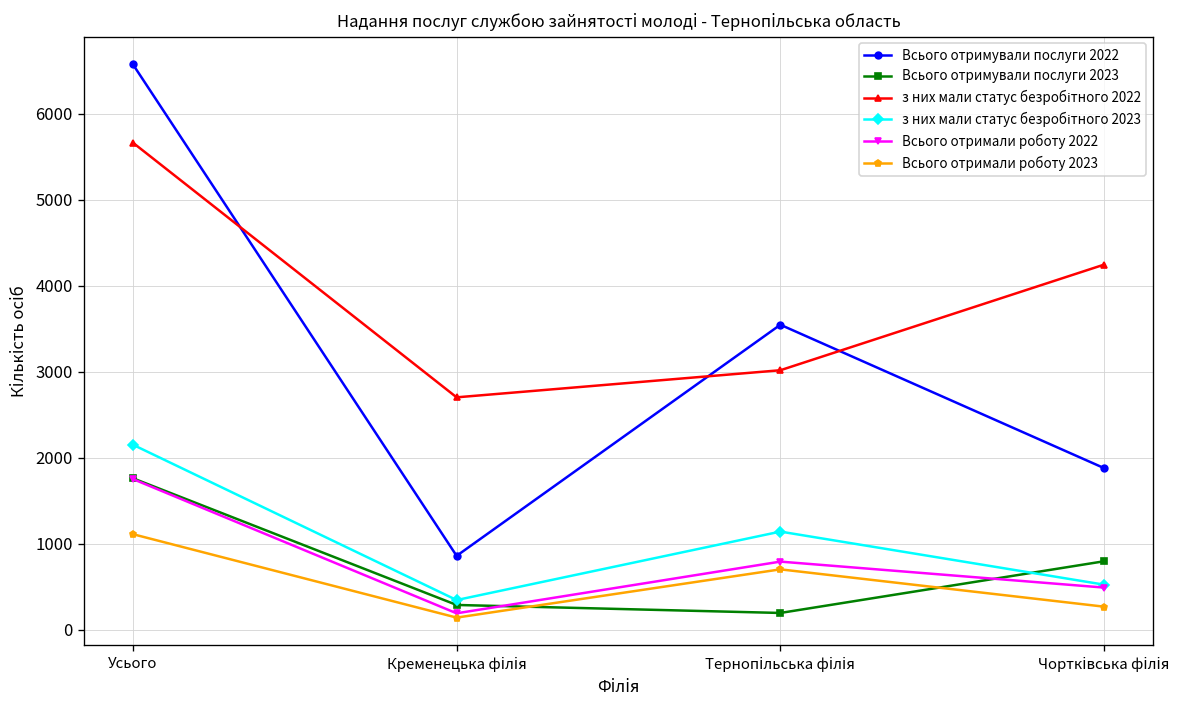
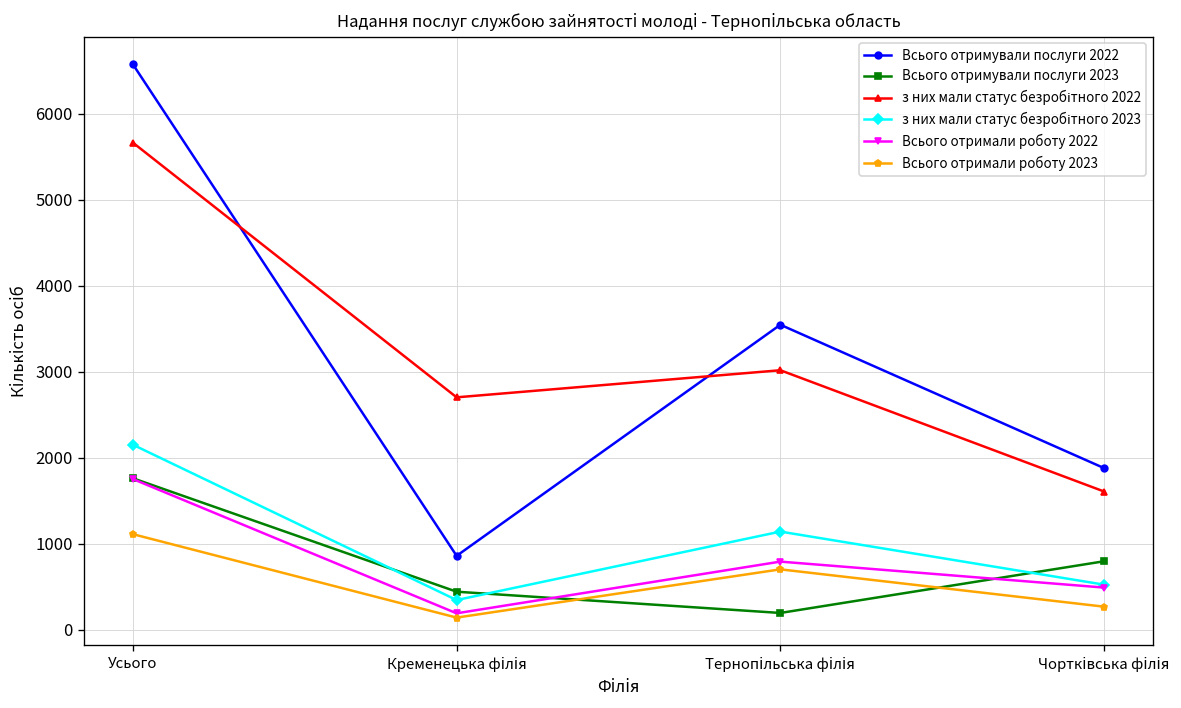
  {
    "Всього отримували послуги 2022": {
      "Усього": 6600,
      "Кременецька філія": 900,
      "Тернопільська філія": 3500,
      "Чортківська філія": 1900
    },
    "Всього отримували послуги 2023": {
-     "Кременецька філія": 300,
+     "Кременецька філія": 400,
      "Тернопільська філія": 200,
      "Чортківська філія": 800
    },
    "з них мали статус безробітного 2022": {
      "Усього": 5700,
      "Кременецька філія": 2700,
      "Тернопільська філія": 3000,
-     "Чортківська філія": 4200
+     "Чортківська філія": 1600
    },
    "з них мали статус безробітного 2023": {
      "Усього": 2200,
      "Кременецька філія": 300,
      "Тернопільська філія": 1100
    },
    "Всього отримали роботу 2022": {
      "Кременецька філія": 200,
      "Тернопільська філія": 800
    },
    "Всього отримали роботу 2023": {
      "Усього": 1100,
      "Кременецька філія": 100,
      "Тернопільська філія": 700,
      "Чортківська філія": 300
    }
  }
